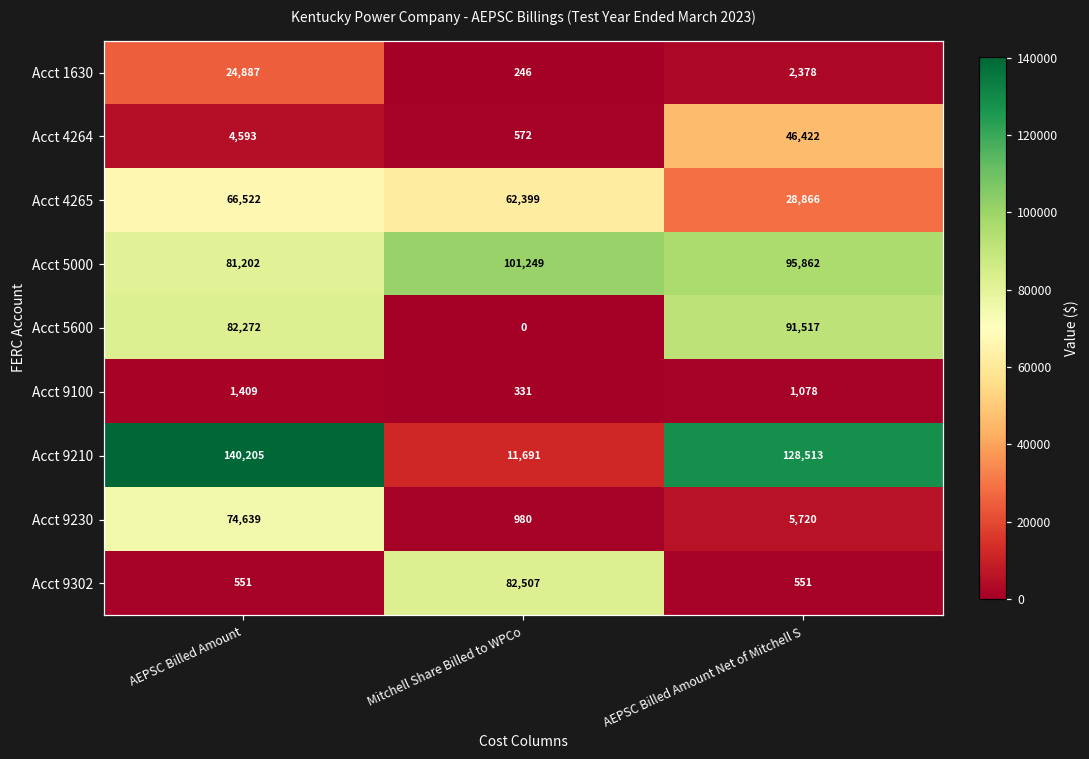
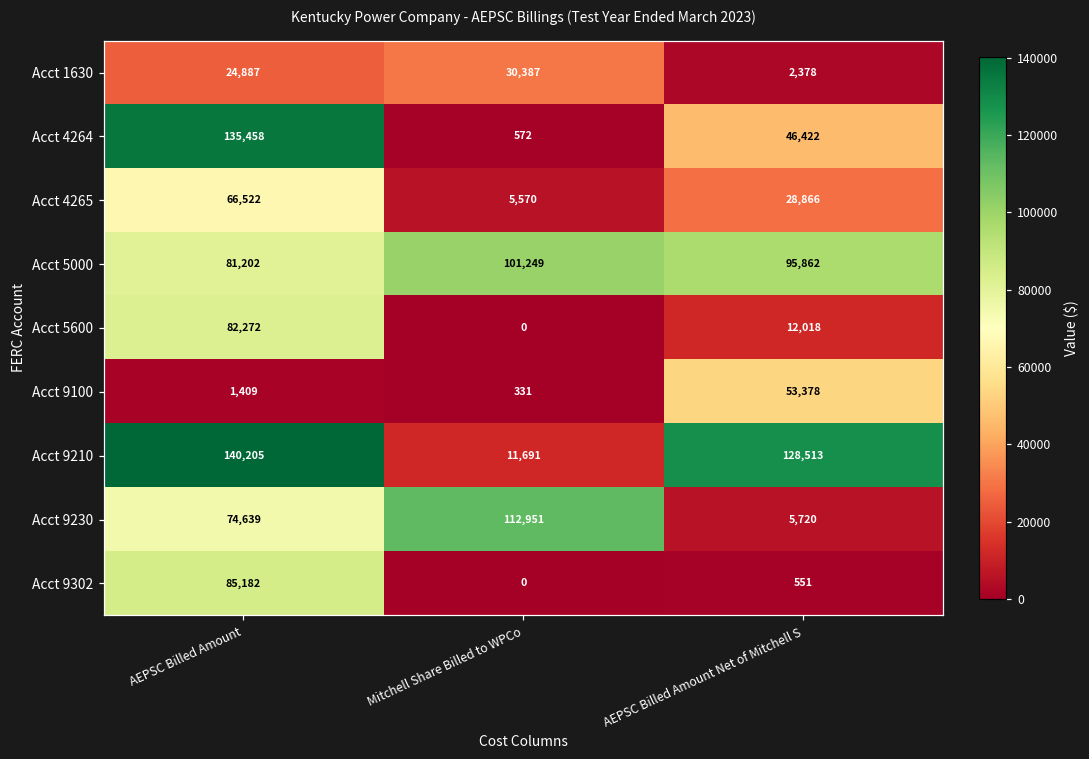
  {
    "Acct 1630": {
      "AEPSC Billed Amount": "24,887",
-     "Mitchell Share Billed to WPCo": "246",
+     "Mitchell Share Billed to WPCo": "30,387",
      "AEPSC Billed Amount Net of Mitchell S": "2,378"
    },
    "Acct 4264": {
-     "AEPSC Billed Amount": "4,593",
+     "AEPSC Billed Amount": "135,458",
      "Mitchell Share Billed to WPCo": "572",
      "AEPSC Billed Amount Net of Mitchell S": "46,422"
    },
    "Acct 4265": {
      "AEPSC Billed Amount": "66,522",
-     "Mitchell Share Billed to WPCo": "62,399",
+     "Mitchell Share Billed to WPCo": "5,570",
      "AEPSC Billed Amount Net of Mitchell S": "28,866"
    },
    "Acct 5000": {
      "AEPSC Billed Amount": "81,202",
      "Mitchell Share Billed to WPCo": "101,249",
      "AEPSC Billed Amount Net of Mitchell S": "95,862"
    },
    "Acct 5600": {
      "AEPSC Billed Amount": "82,272",
      "Mitchell Share Billed to WPCo": "0",
-     "AEPSC Billed Amount Net of Mitchell S": "91,517"
+     "AEPSC Billed Amount Net of Mitchell S": "12,018"
    },
    "Acct 9100": {
      "AEPSC Billed Amount": "1,409",
      "Mitchell Share Billed to WPCo": "331",
-     "AEPSC Billed Amount Net of Mitchell S": "1,078"
+     "AEPSC Billed Amount Net of Mitchell S": "53,378"
    },
    "Acct 9210": {
      "AEPSC Billed Amount": "140,205",
      "Mitchell Share Billed to WPCo": "11,691",
      "AEPSC Billed Amount Net of Mitchell S": "128,513"
    },
    "Acct 9230": {
      "AEPSC Billed Amount": "74,639",
-     "Mitchell Share Billed to WPCo": "980",
+     "Mitchell Share Billed to WPCo": "112,951",
      "AEPSC Billed Amount Net of Mitchell S": "5,720"
    },
    "Acct 9302": {
-     "AEPSC Billed Amount": "551",
-     "Mitchell Share Billed to WPCo": "82,507",
+     "AEPSC Billed Amount": "85,182",
+     "Mitchell Share Billed to WPCo": "0",
      "AEPSC Billed Amount Net of Mitchell S": "551"
    }
  }
